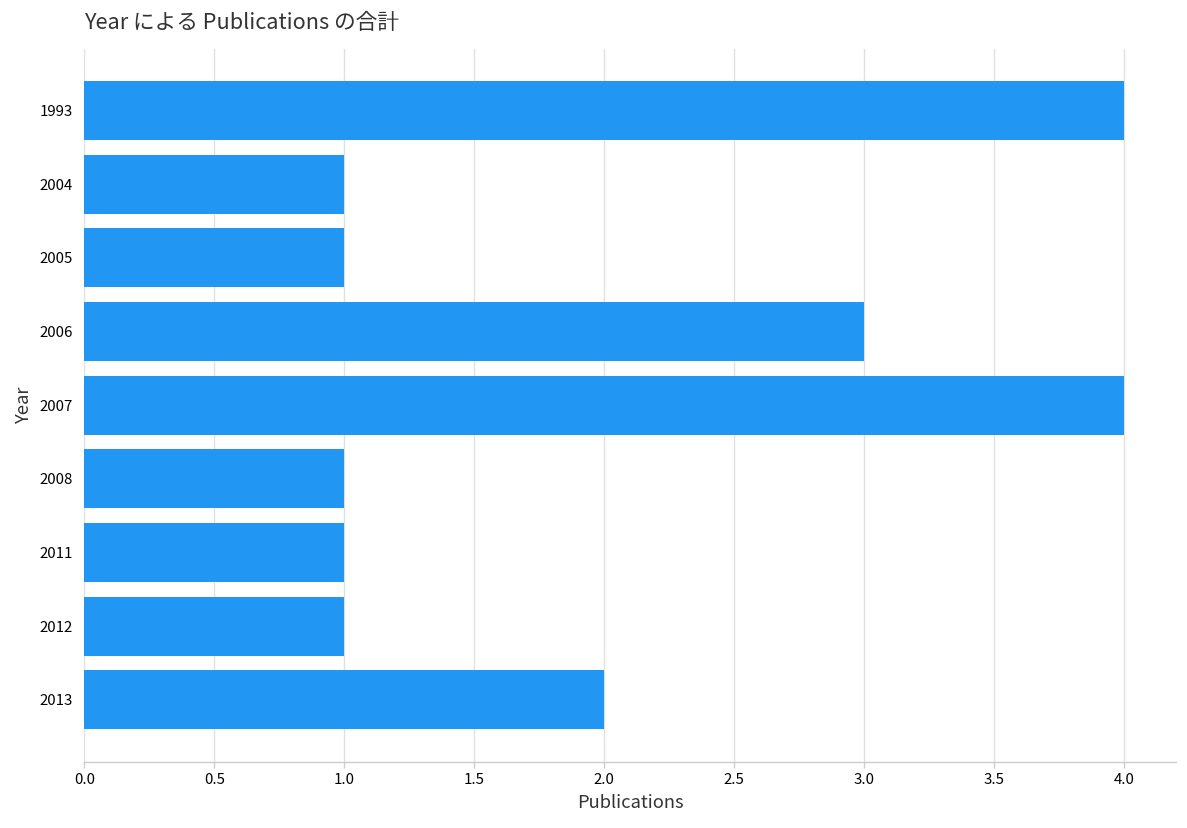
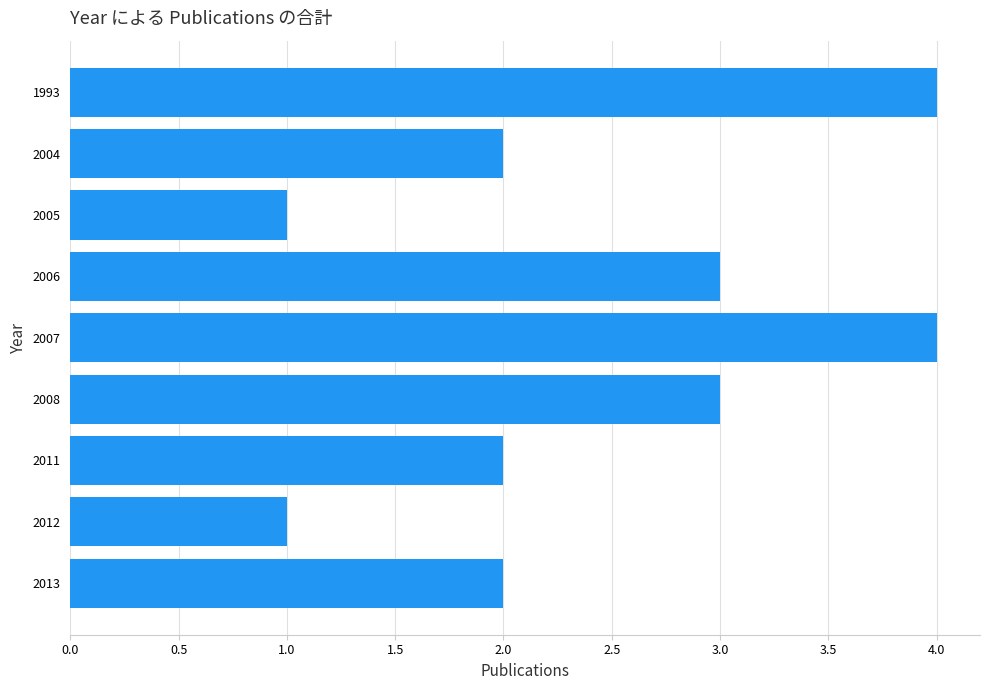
  {
    "1993": 4,
-   "2004": 1,
+   "2004": 2,
    "2005": 1,
    "2006": 3,
    "2007": 4,
-   "2008": 1,
-   "2011": 1,
+   "2008": 3,
+   "2011": 2,
    "2012": 1,
    "2013": 2
  }
